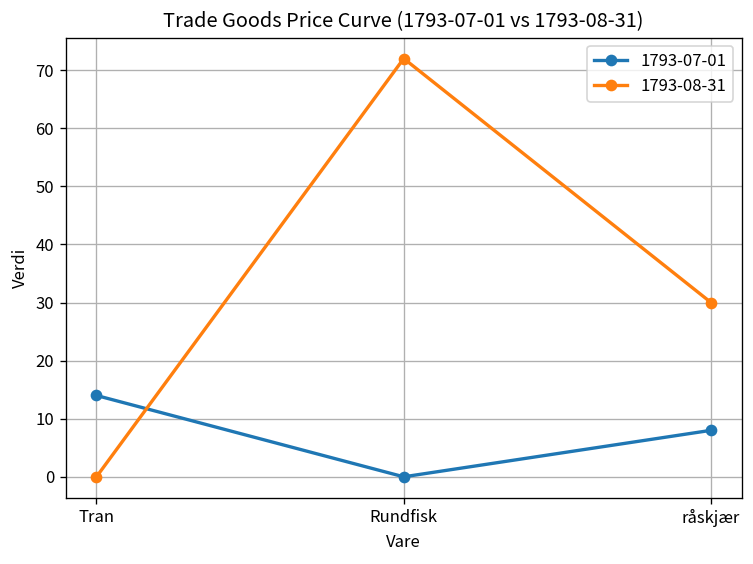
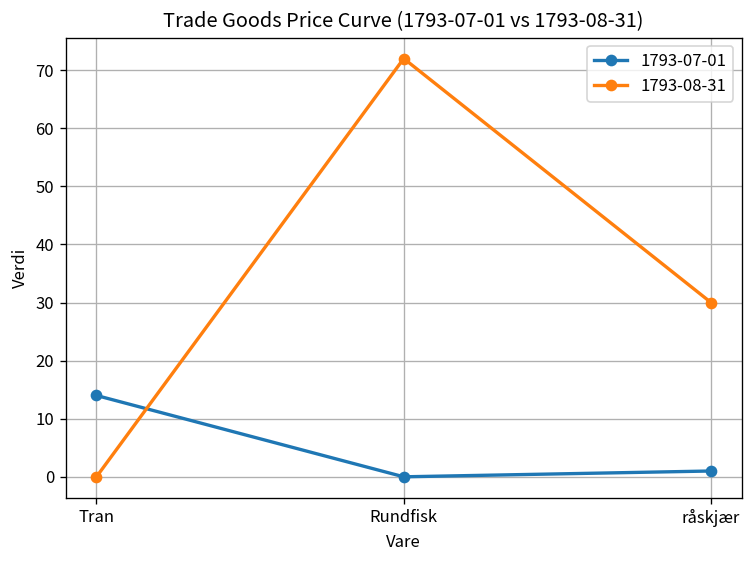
  {
    "1793-07-01": {
      "Tran": 14,
      "Rundfisk": 0,
-     "råskjær": 8
+     "råskjær": 1
    },
    "1793-08-31": {
      "Tran": 0,
      "Rundfisk": 72,
      "råskjær": 30
    }
  }
